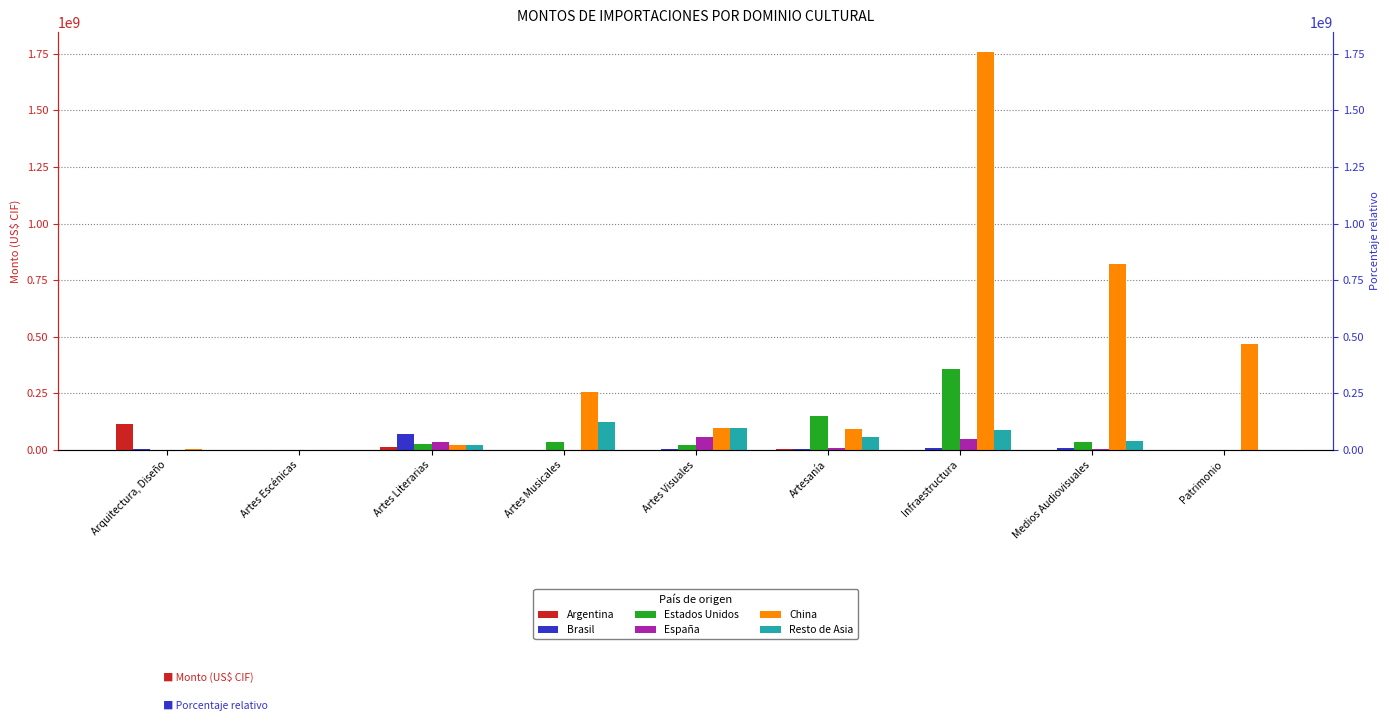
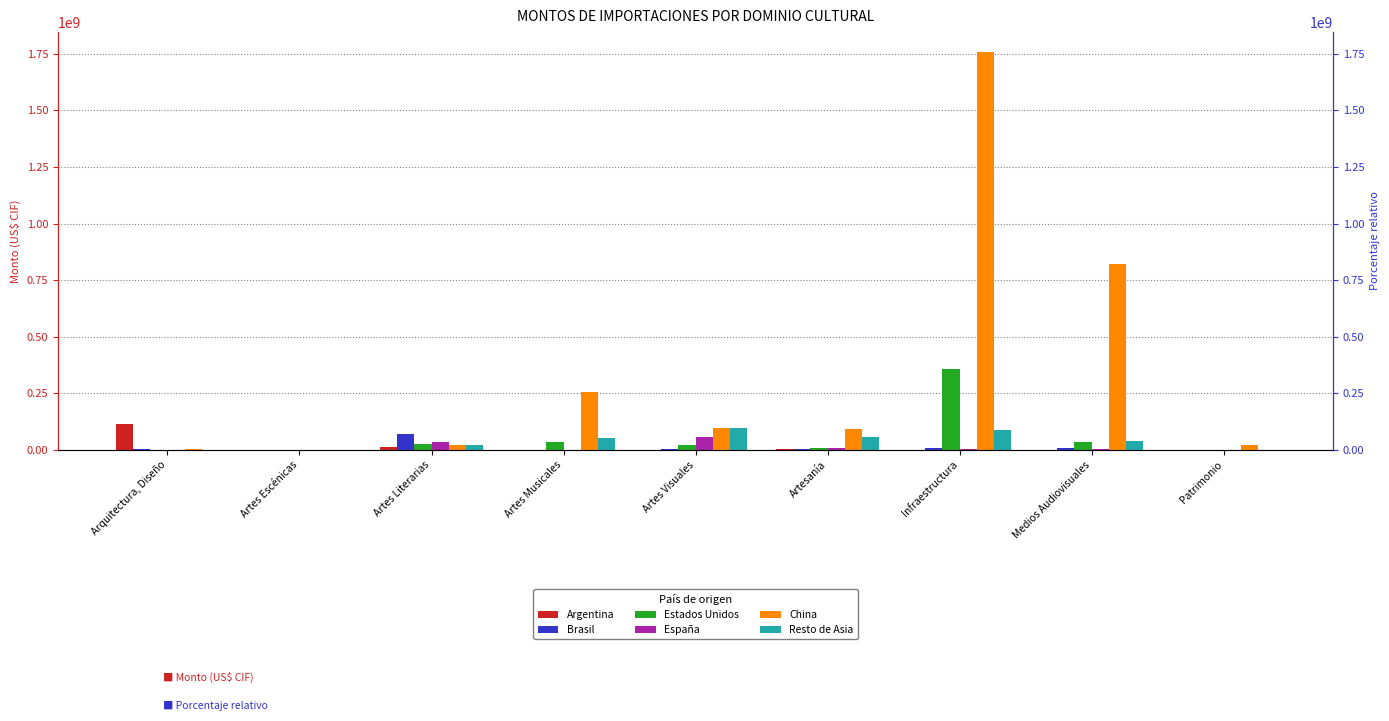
  {
    "Argentina": {
      "Arquitectura, Diseño": 120000000,
      "Artes Escénicas": 0,
      "Artes Literarias": 10000000
    },
    "Brasil": {
      "Artes Escénicas": 0,
      "Artes Literarias": 70000000
    },
    "Estados Unidos": {
      "Artes Escénicas": 0,
      "Artes Literarias": 30000000,
      "Artes Musicales": 40000000,
      "Artes Visuales": 20000000,
-     "Artesanía": 150000000,
+     "Artesanía": 10000000,
      "Infraestructura": 360000000,
      "Medios Audiovisuales": 40000000
    },
    "España": {
      "Artes Escénicas": 0,
      "Artes Literarias": 40000000,
      "Artes Visuales": 60000000,
-     "Infraestructura": 50000000
+     "Infraestructura": 10000000
    },
    "China": {
      "Artes Escénicas": 0,
      "Artes Literarias": 20000000,
      "Artes Musicales": 250000000,
      "Artes Visuales": 100000000,
      "Artesanía": 90000000,
      "Infraestructura": 1760000000,
      "Medios Audiovisuales": 820000000,
-     "Patrimonio": 470000000
+     "Patrimonio": 20000000
    },
    "Resto de Asia": {
      "Artes Escénicas": 0,
      "Artes Literarias": 20000000,
-     "Artes Musicales": 130000000,
+     "Artes Musicales": 50000000,
      "Artes Visuales": 100000000,
      "Artesanía": 60000000,
      "Infraestructura": 90000000,
      "Medios Audiovisuales": 40000000
    }
  }
